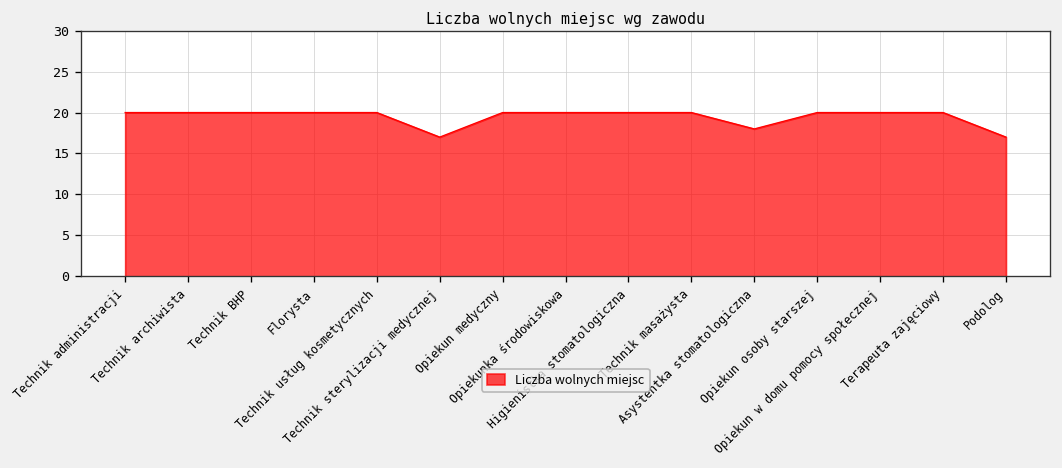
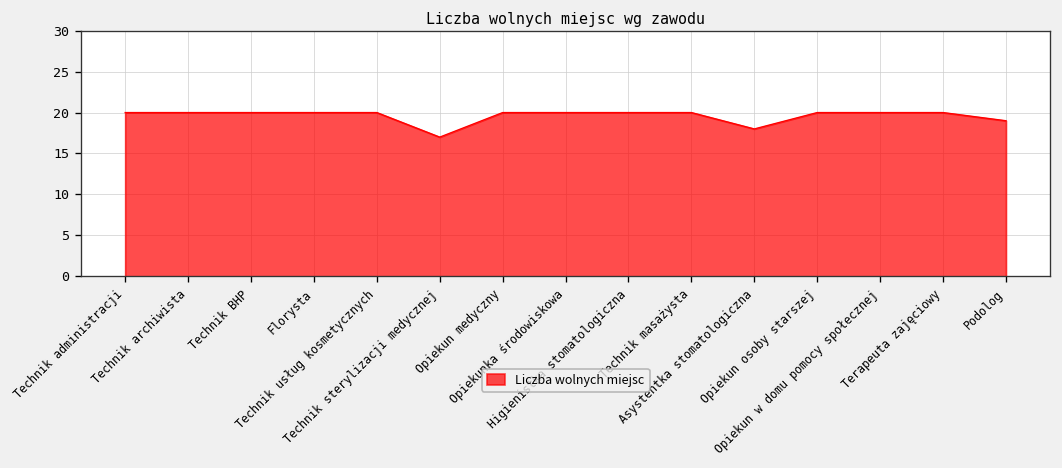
  {
    "Technik administracji": 20,
    "Technik archiwista": 20,
    "Technik BHP": 20,
    "Florysta": 20,
    "Technik usług kosmetycznych": 20,
    "Technik sterylizacji medycznej": 17,
    "Opiekun medyczny": 20,
    "Opiekunka środowiskowa": 20,
    "Higienistka stomatologiczna": 20,
    "Technik masażysta": 20,
    "Asystentka stomatologiczna": 18,
    "Opiekun osoby starszej": 20,
    "Opiekun w domu pomocy społecznej": 20,
    "Terapeuta zajęciowy": 20,
-   "Podolog": 17
+   "Podolog": 19
  }
